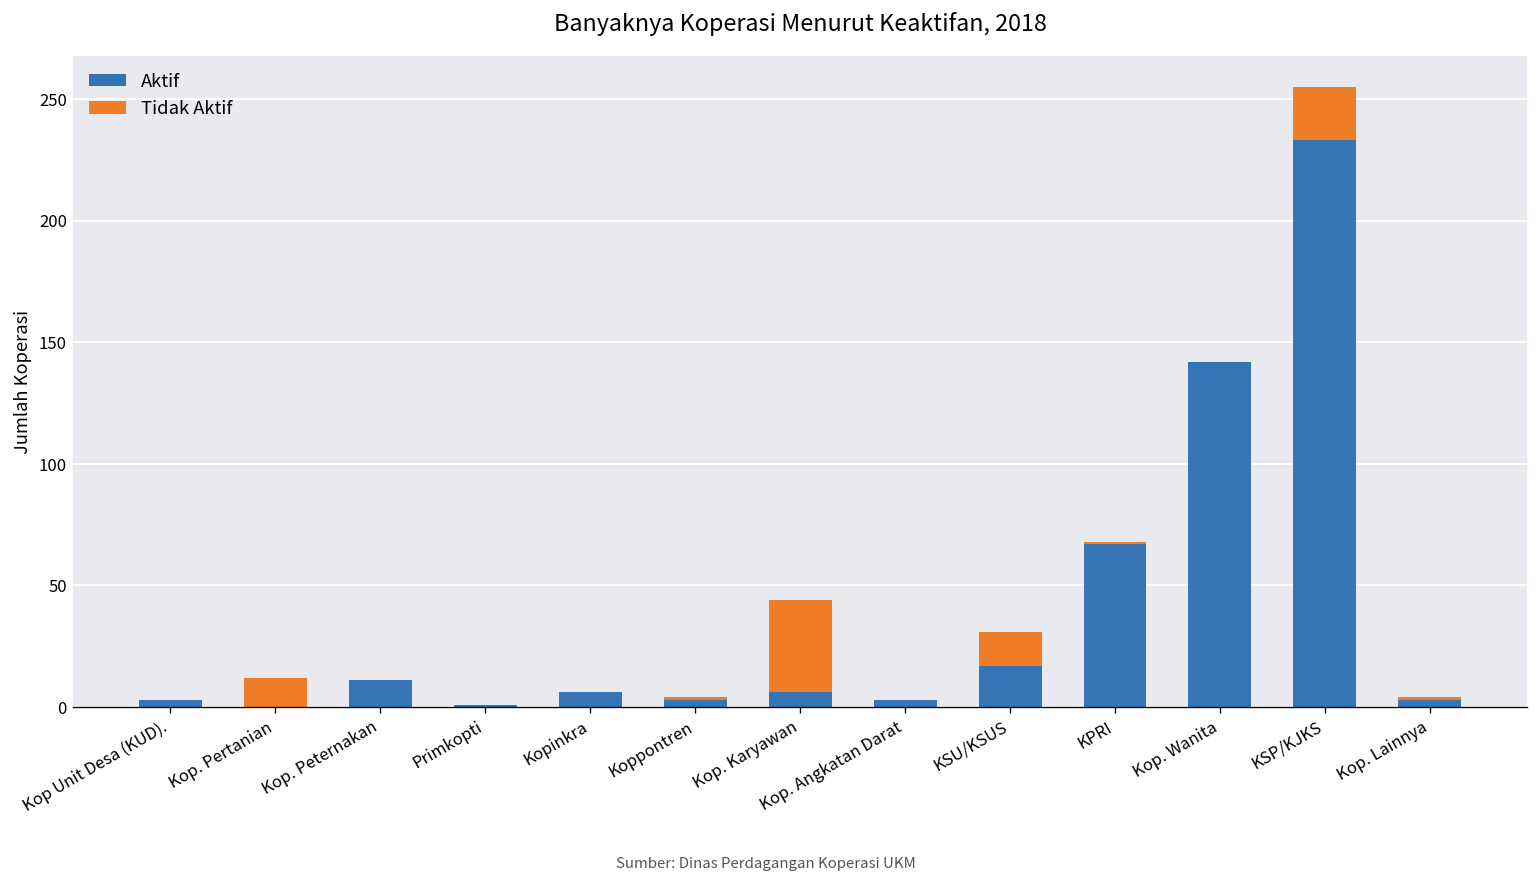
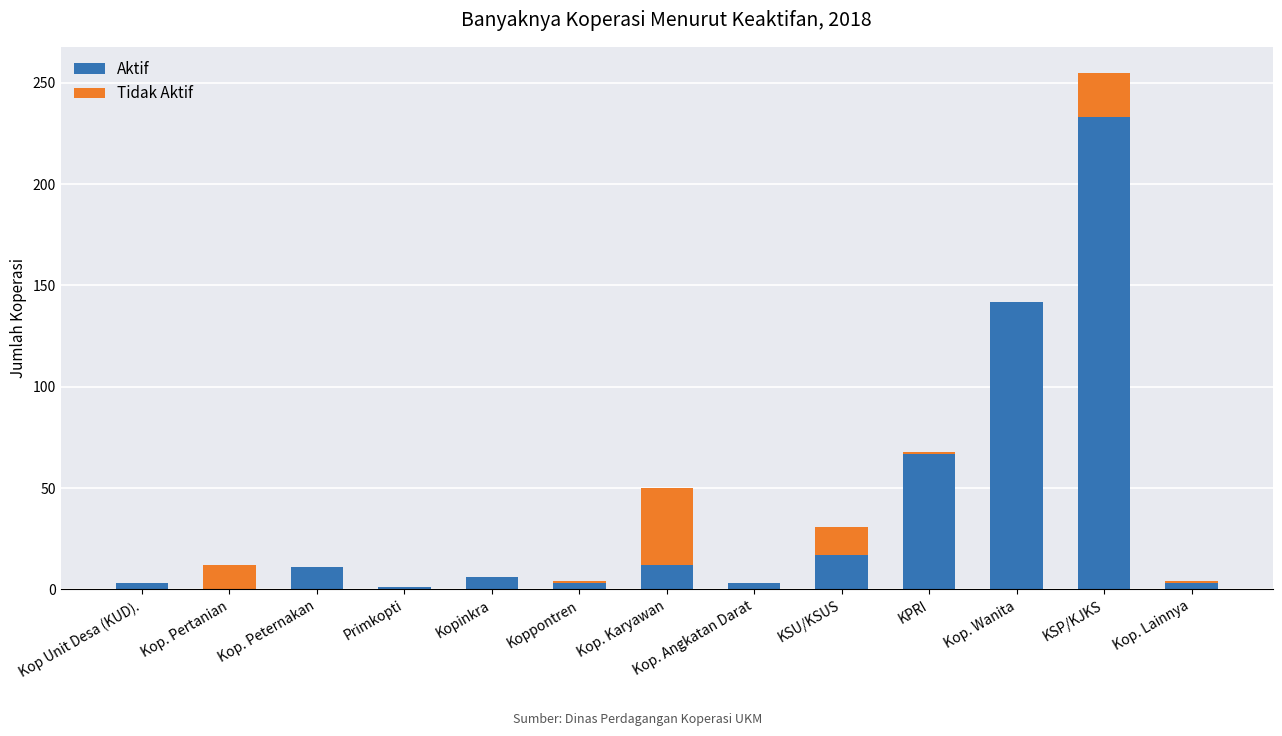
  {
    "Aktif": {
      "Kop Unit Desa (KUD).": 3,
      "Kop. Pertanian": 0,
      "Kop. Peternakan": 11,
      "Kopinkra": 6,
      "Koppontren": 3,
-     "Kop. Karyawan": 6,
+     "Kop. Karyawan": 12,
      "Kop. Angkatan Darat": 3,
      "KSU/KSUS": 17,
      "KPRI": 67,
      "Kop. Wanita": 142,
      "KSP/KJKS": 233,
      "Kop. Lainnya": 3
    },
    "Tidak Aktif": {
      "Kop Unit Desa (KUD).": 0,
      "Kop. Pertanian": 12,
      "Kop. Peternakan": 0,
      "Primkopti": 0,
      "Kopinkra": 0,
      "Kop. Karyawan": 38,
      "Kop. Angkatan Darat": 0,
      "KSU/KSUS": 14,
      "Kop. Wanita": 0,
      "KSP/KJKS": 22
    }
  }
